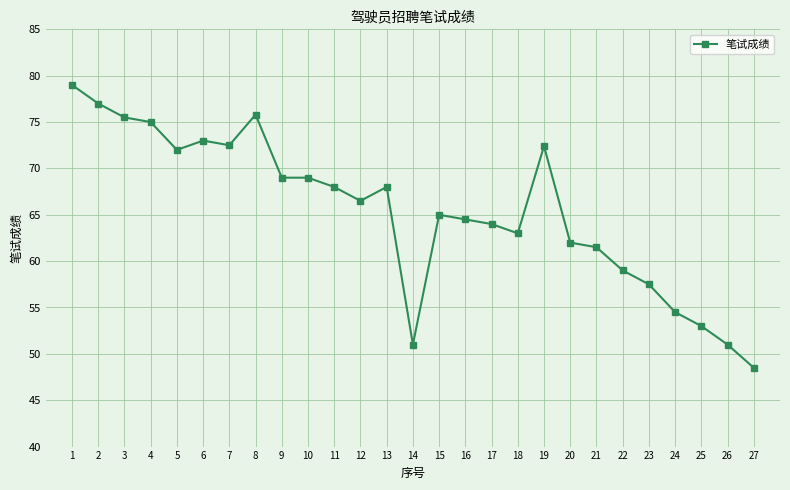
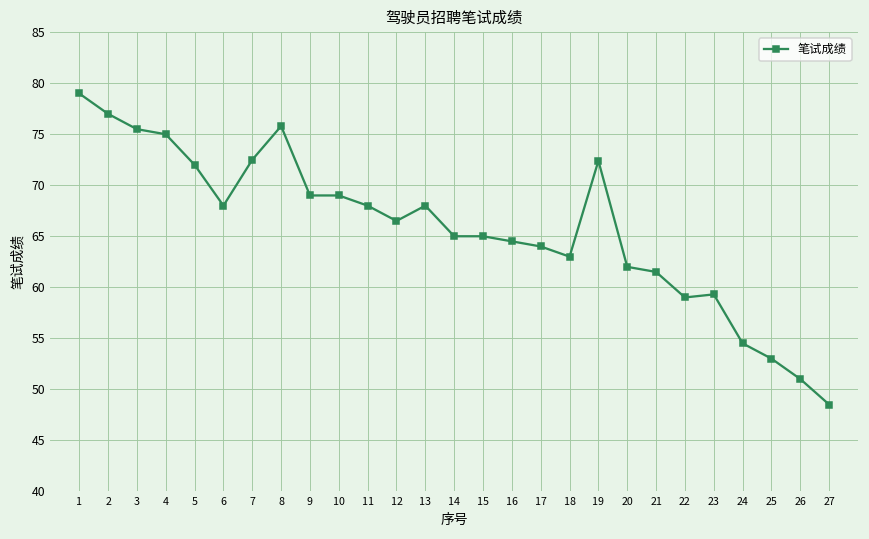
  {
    "1": 79,
    "2": 77,
    "3": 76,
    "4": 75,
    "5": 72,
-   "6": 73,
+   "6": 68,
    "7": 73,
    "8": 76,
    "9": 69,
    "10": 69,
    "11": 68,
    "12": 67,
    "13": 68,
-   "14": 51,
+   "14": 65,
    "15": 65,
    "16": 65,
    "17": 64,
    "18": 63,
    "19": 72,
    "20": 62,
    "21": 62,
    "22": 59,
-   "23": 58,
+   "23": 59,
    "24": 55,
    "25": 53,
    "26": 51,
    "27": 49
  }
